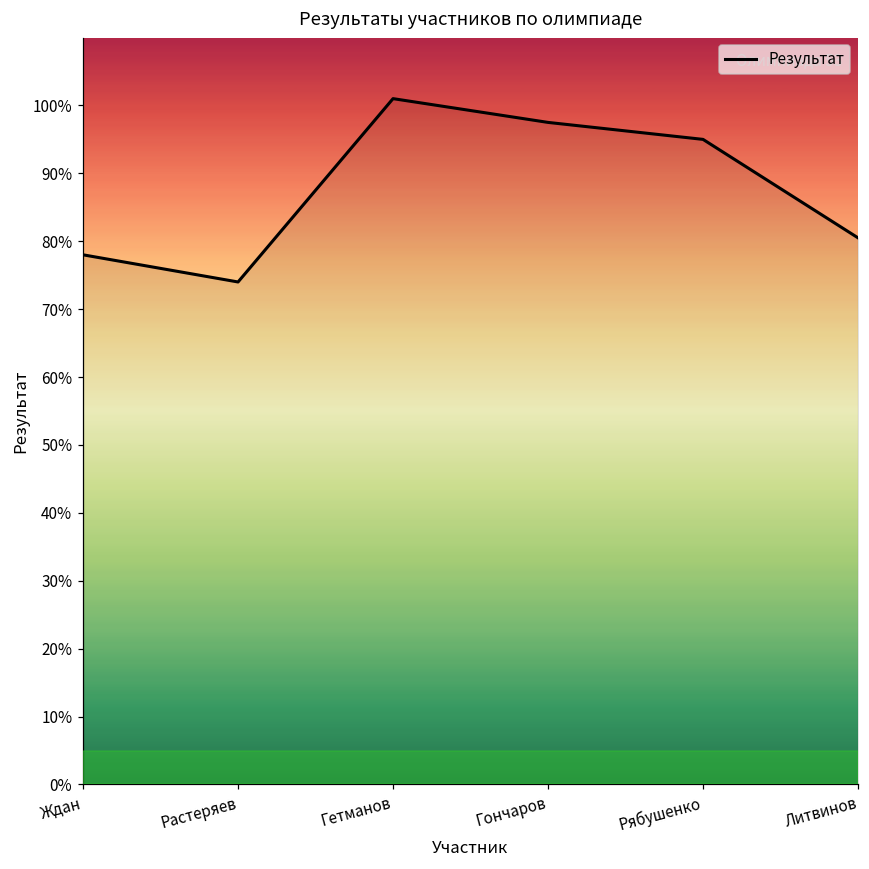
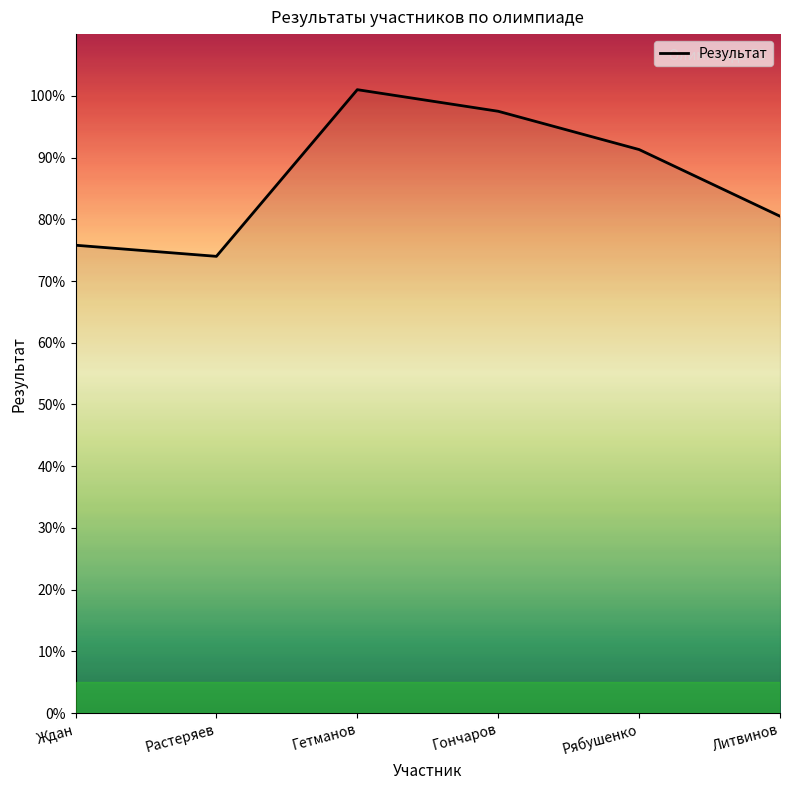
  {
-   "Ждан": "78%",
+   "Ждан": "76%",
    "Растеряев": "74%",
    "Гетманов": "101%",
    "Гончаров": "98%",
-   "Рябушенко": "95%",
+   "Рябушенко": "91%",
    "Литвинов": "81%"
  }
